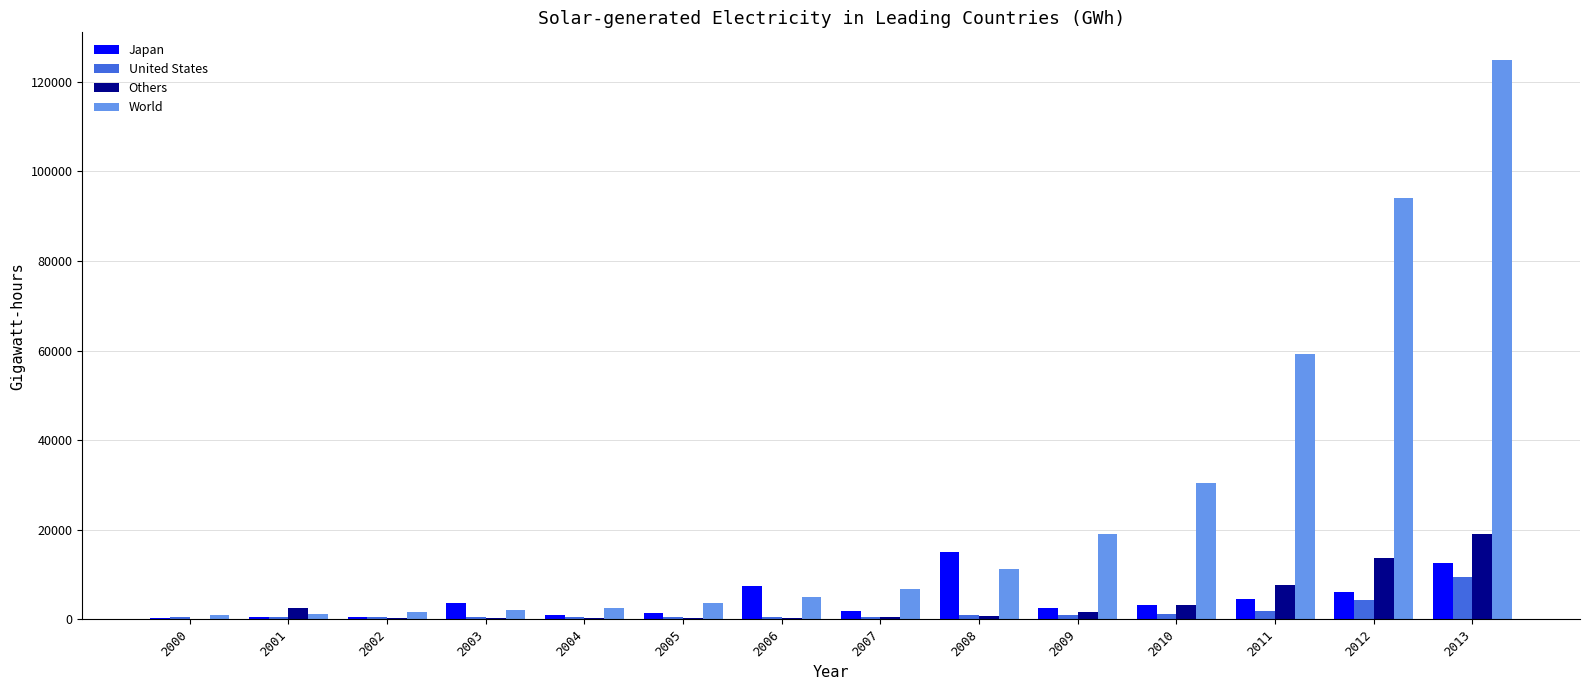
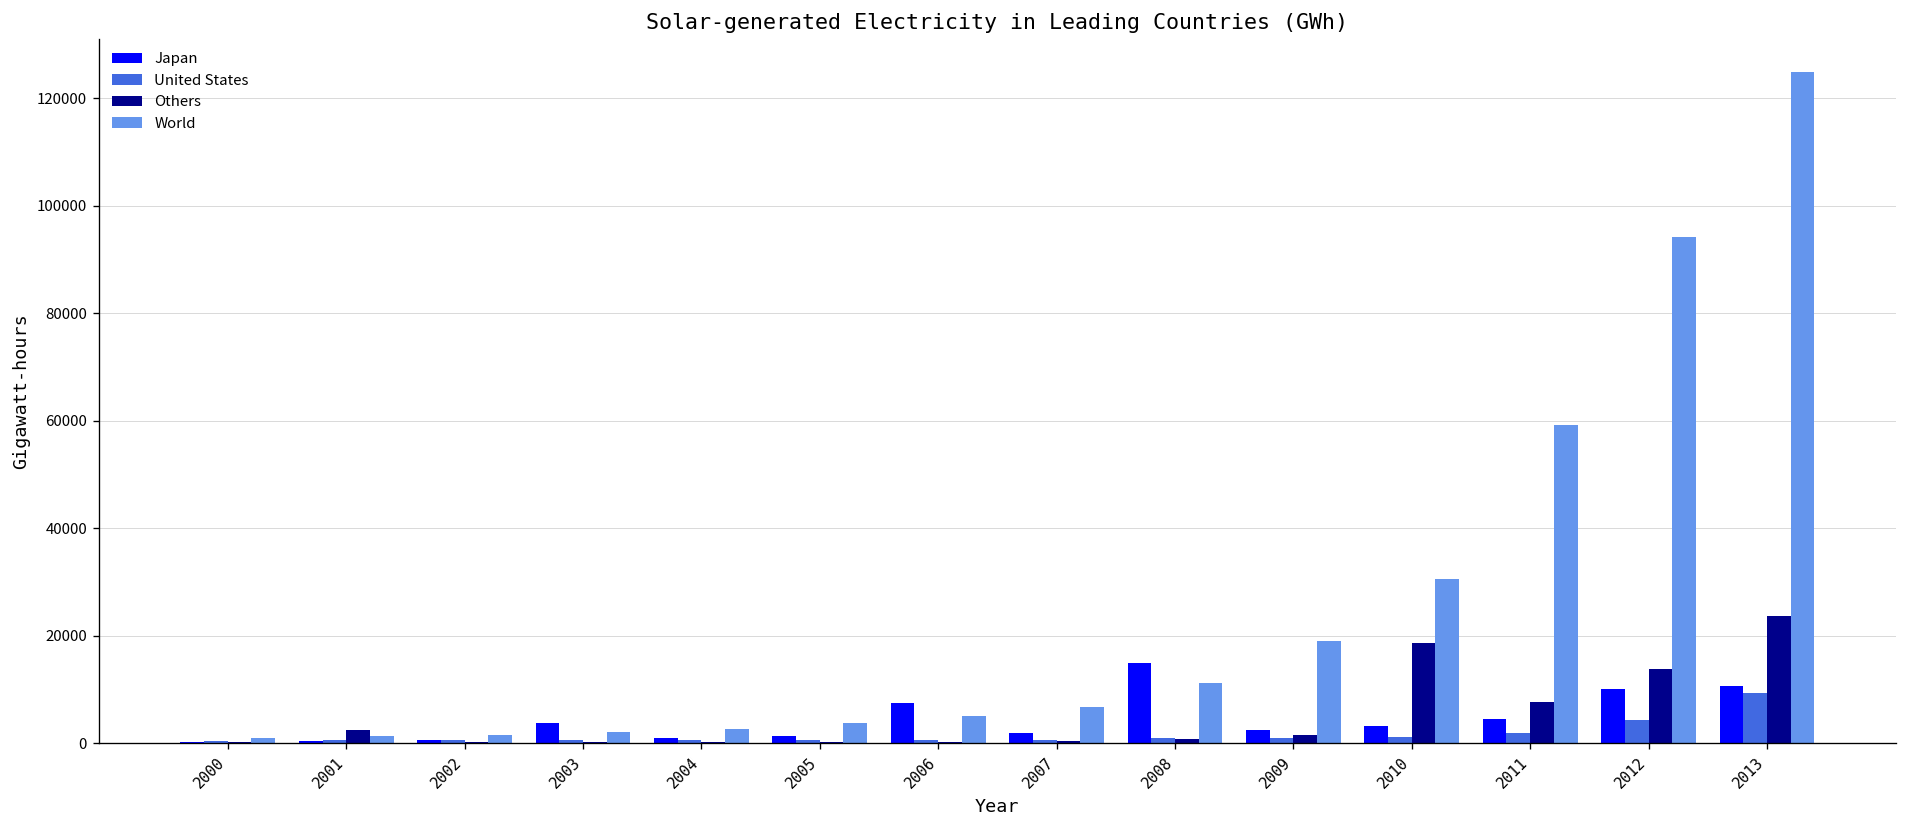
  {
    "Japan": {
      "2002": 1000,
      "2003": 4000,
      "2004": 1000,
      "2005": 1000,
      "2006": 7000,
      "2007": 2000,
      "2008": 15000,
      "2009": 3000,
      "2010": 3000,
      "2011": 4000,
-     "2012": 6000,
-     "2013": 13000
+     "2012": 10000,
+     "2013": 11000
    },
    "Others": {
      "2001": 2000,
      "2008": 1000,
      "2009": 2000,
-     "2010": 3000,
+     "2010": 19000,
      "2011": 8000,
      "2012": 14000,
-     "2013": 19000
+     "2013": 24000
    }
  }
